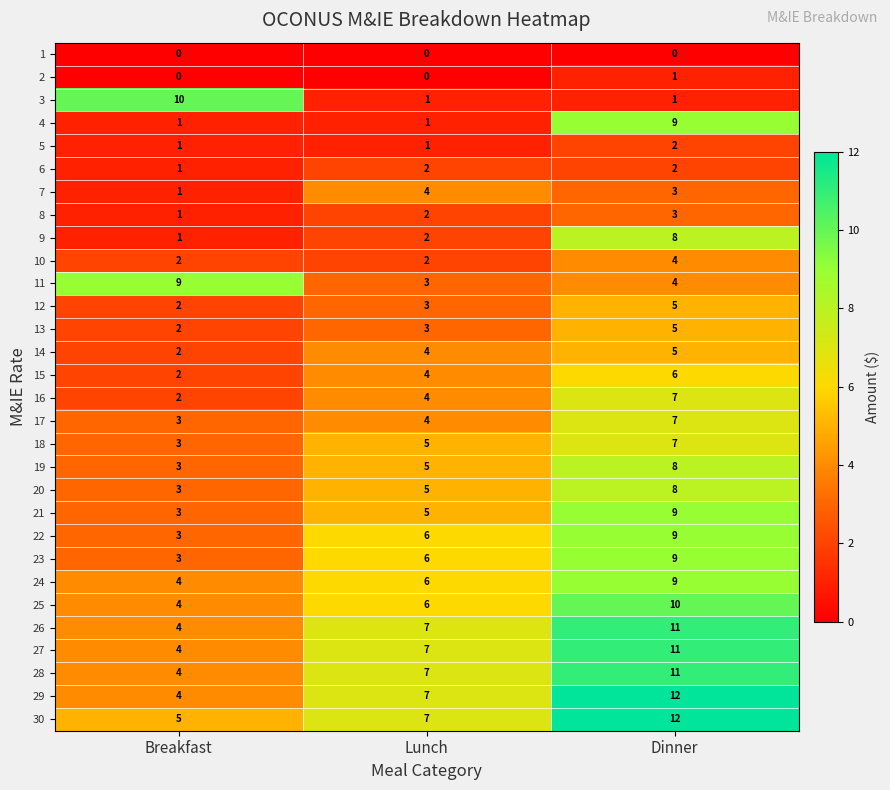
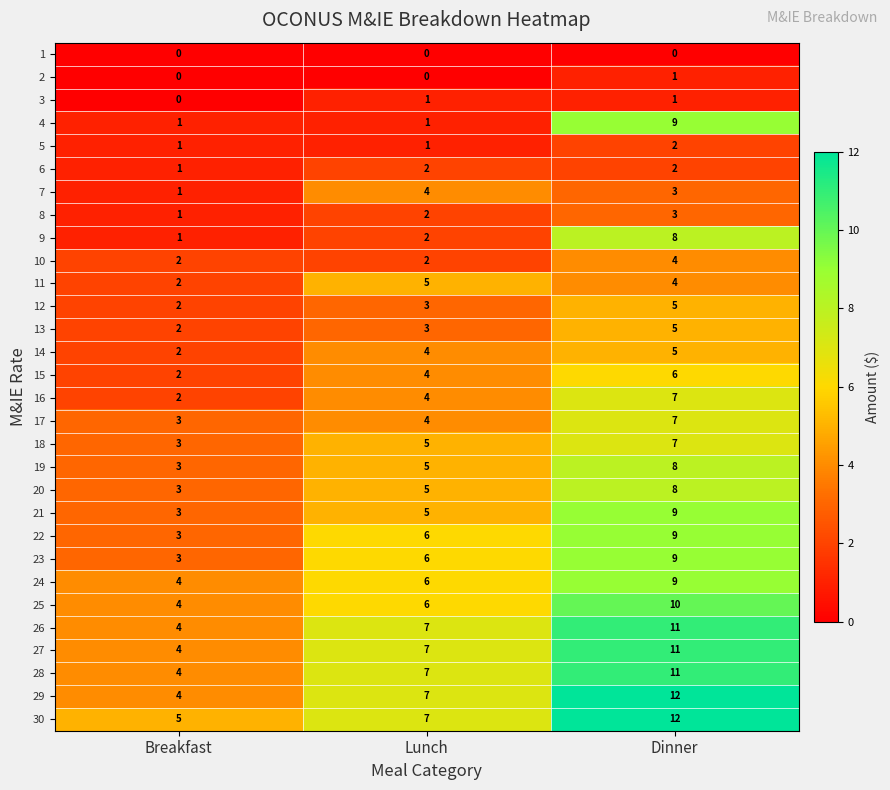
  {
    "1": {
      "Breakfast": 0,
      "Lunch": 0,
      "Dinner": 0
    },
    "2": {
      "Breakfast": 0,
      "Lunch": 0,
      "Dinner": 1
    },
    "3": {
-     "Breakfast": 10,
+     "Breakfast": 0,
      "Lunch": 1,
      "Dinner": 1
    },
    "4": {
      "Breakfast": 1,
      "Lunch": 1,
      "Dinner": 9
    },
    "5": {
      "Breakfast": 1,
      "Lunch": 1,
      "Dinner": 2
    },
    "6": {
      "Breakfast": 1,
      "Lunch": 2,
      "Dinner": 2
    },
    "7": {
      "Breakfast": 1,
      "Lunch": 4,
      "Dinner": 3
    },
    "8": {
      "Breakfast": 1,
      "Lunch": 2,
      "Dinner": 3
    },
    "9": {
      "Breakfast": 1,
      "Lunch": 2,
      "Dinner": 8
    },
    "10": {
      "Breakfast": 2,
      "Lunch": 2,
      "Dinner": 4
    },
    "11": {
-     "Breakfast": 9,
-     "Lunch": 3,
+     "Breakfast": 2,
+     "Lunch": 5,
      "Dinner": 4
    },
    "12": {
      "Breakfast": 2,
      "Lunch": 3,
      "Dinner": 5
    },
    "13": {
      "Breakfast": 2,
      "Lunch": 3,
      "Dinner": 5
    },
    "14": {
      "Breakfast": 2,
      "Lunch": 4,
      "Dinner": 5
    },
    "15": {
      "Breakfast": 2,
      "Lunch": 4,
      "Dinner": 6
    },
    "16": {
      "Breakfast": 2,
      "Lunch": 4,
      "Dinner": 7
    },
    "17": {
      "Breakfast": 3,
      "Lunch": 4,
      "Dinner": 7
    },
    "18": {
      "Breakfast": 3,
      "Lunch": 5,
      "Dinner": 7
    },
    "19": {
      "Breakfast": 3,
      "Lunch": 5,
      "Dinner": 8
    },
    "20": {
      "Breakfast": 3,
      "Lunch": 5,
      "Dinner": 8
    },
    "21": {
      "Breakfast": 3,
      "Lunch": 5,
      "Dinner": 9
    },
    "22": {
      "Breakfast": 3,
      "Lunch": 6,
      "Dinner": 9
    },
    "23": {
      "Breakfast": 3,
      "Lunch": 6,
      "Dinner": 9
    },
    "24": {
      "Breakfast": 4,
      "Lunch": 6,
      "Dinner": 9
    },
    "25": {
      "Breakfast": 4,
      "Lunch": 6,
      "Dinner": 10
    },
    "26": {
      "Breakfast": 4,
      "Lunch": 7,
      "Dinner": 11
    },
    "27": {
      "Breakfast": 4,
      "Lunch": 7,
      "Dinner": 11
    },
    "28": {
      "Breakfast": 4,
      "Lunch": 7,
      "Dinner": 11
    },
    "29": {
      "Breakfast": 4,
      "Lunch": 7,
      "Dinner": 12
    },
    "30": {
      "Breakfast": 5,
      "Lunch": 7,
      "Dinner": 12
    }
  }
